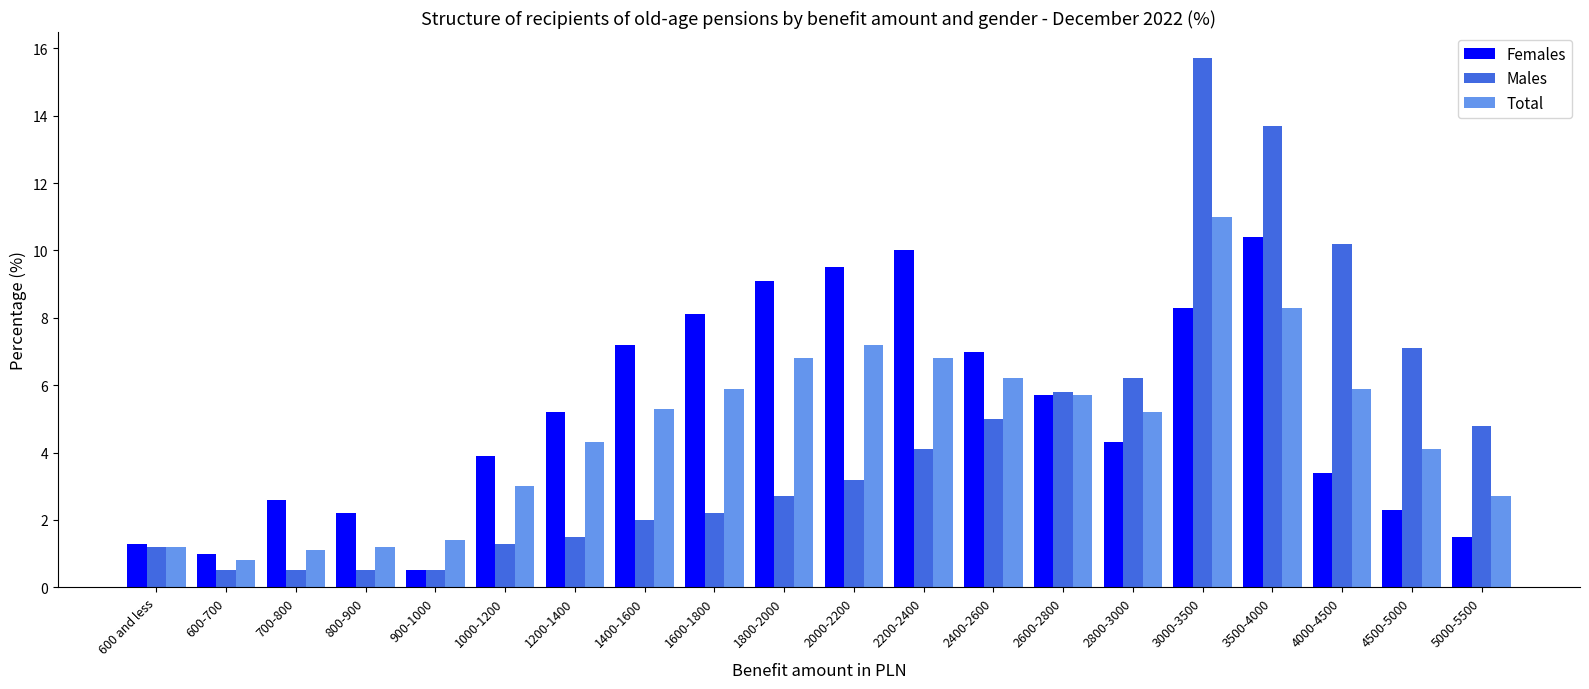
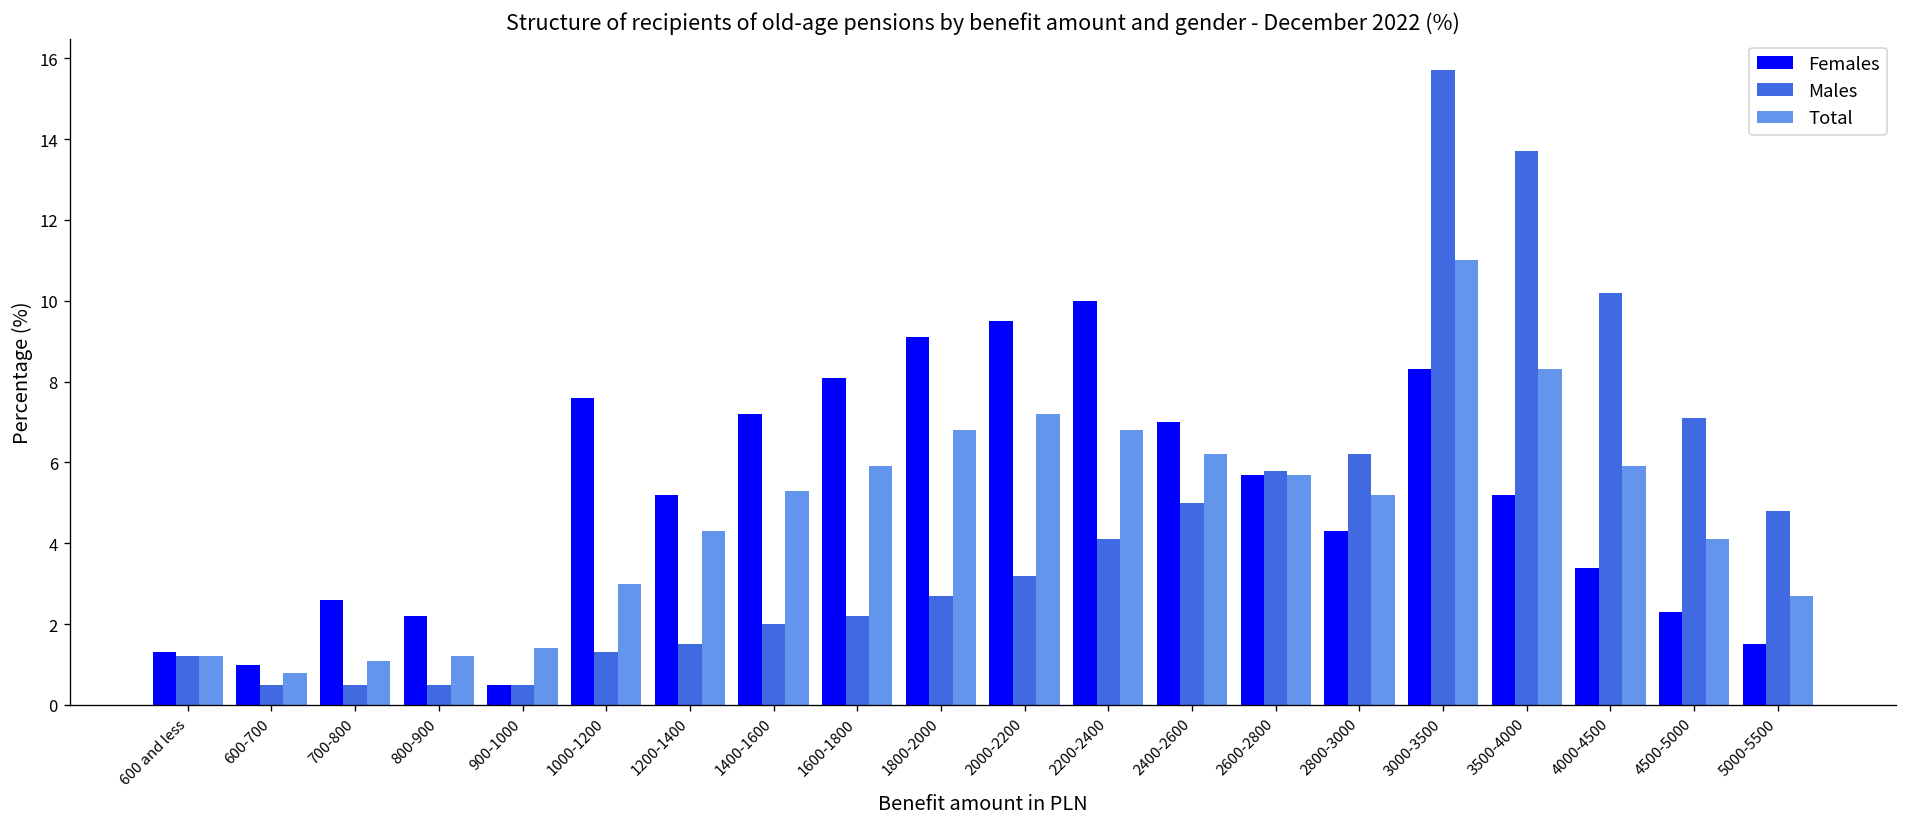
  {
    "Females": {
      "600 and less": 1.3,
      "600-700": 1.0,
      "700-800": 2.6,
      "800-900": 2.2,
      "900-1000": 0.5,
-     "1000-1200": 3.9,
+     "1000-1200": 7.6,
      "1200-1400": 5.2,
      "1400-1600": 7.2,
      "1600-1800": 8.1,
      "1800-2000": 9.1,
      "2000-2200": 9.5,
      "2200-2400": 10.0,
      "2400-2600": 7.0,
      "2600-2800": 5.7,
      "2800-3000": 4.3,
      "3000-3500": 8.3,
-     "3500-4000": 10.4,
+     "3500-4000": 5.2,
      "4000-4500": 3.4,
      "4500-5000": 2.3,
      "5000-5500": 1.5
    }
  }
